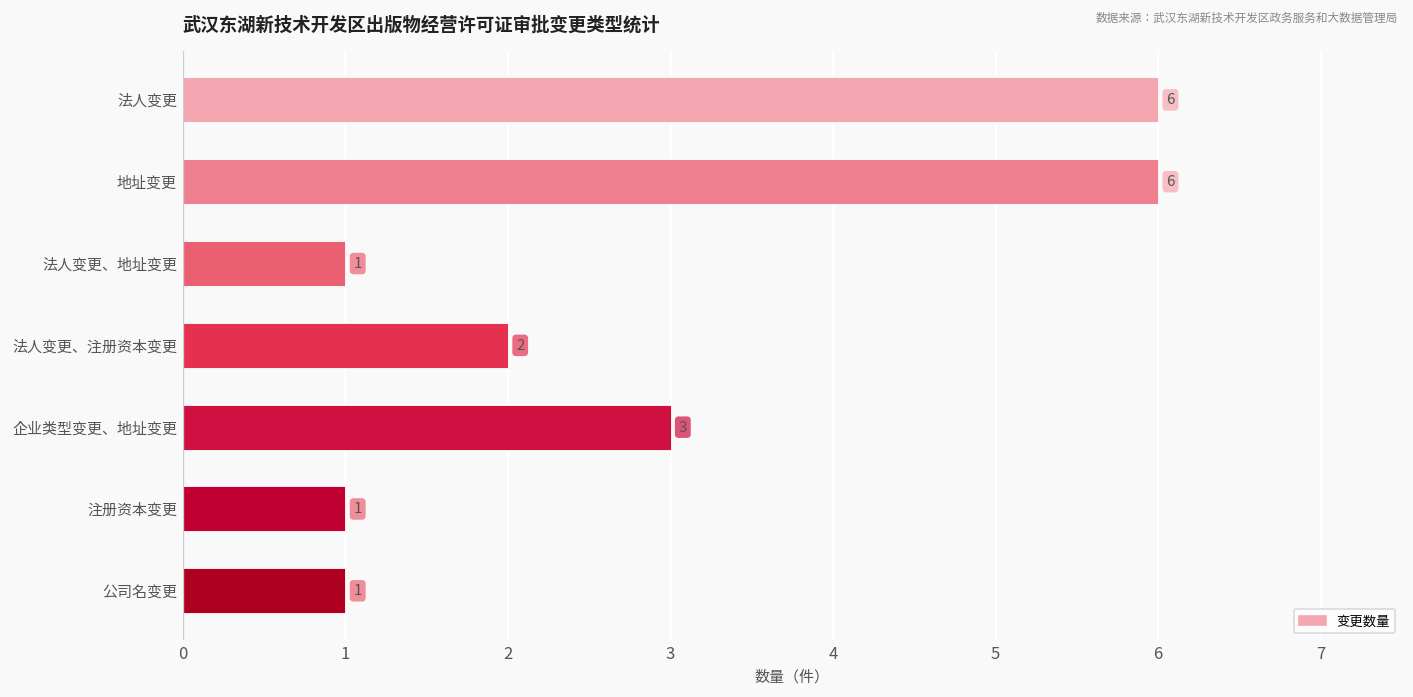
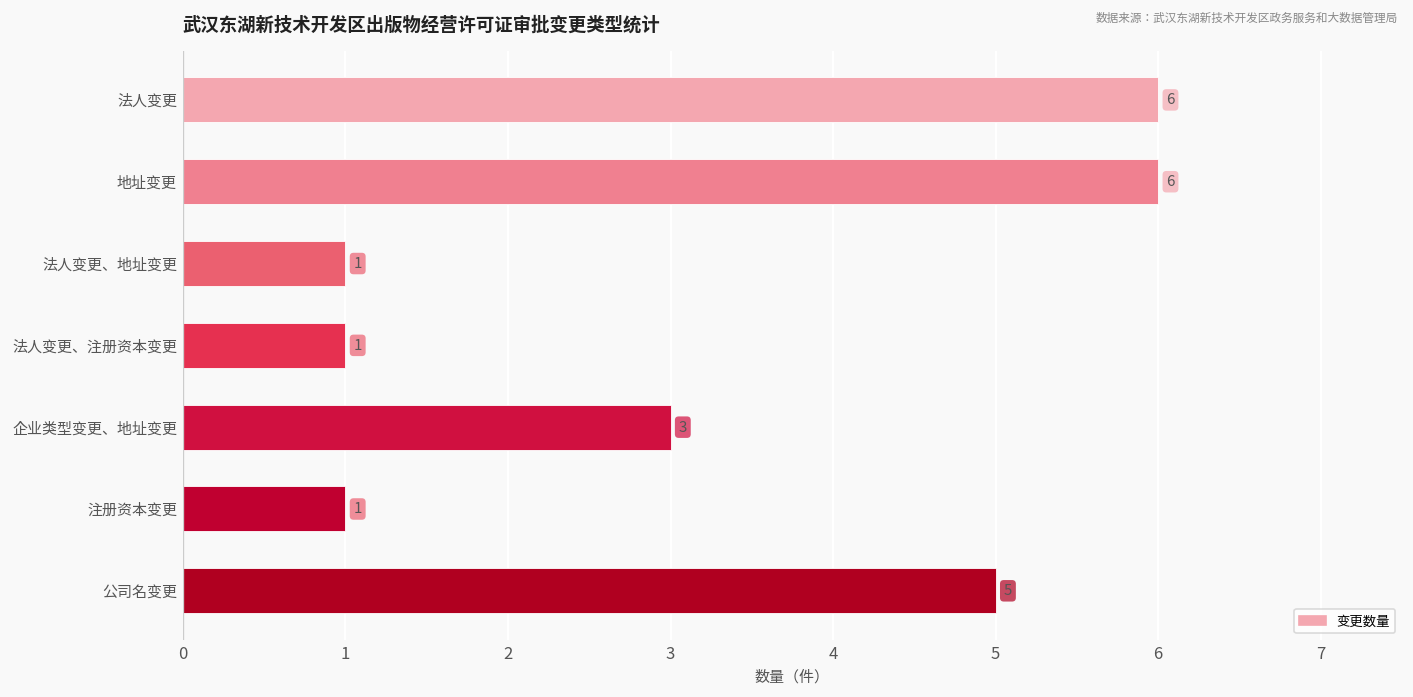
  {
-   "法人变更、注册资本变更": 2,
-   "公司名变更": 1
+   "法人变更、注册资本变更": 1,
+   "公司名变更": 5
  }
